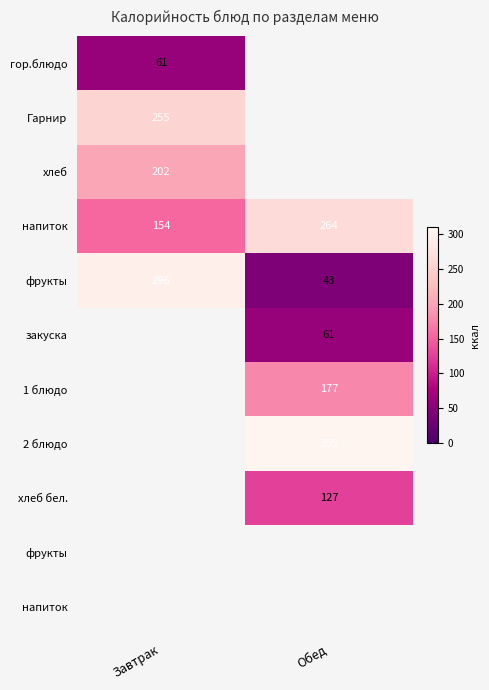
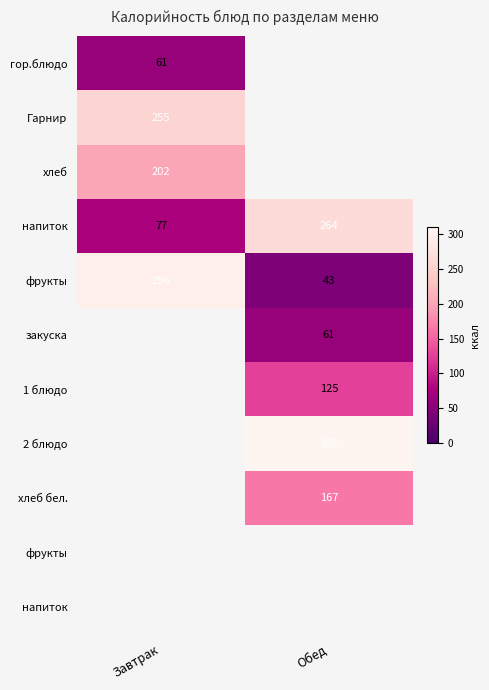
  {
    "гор.блюдо": {
      "Завтрак": 61
    },
    "хлеб": {
      "Завтрак": 202
    },
    "напиток": {
-     "Завтрак": 154
+     "Завтрак": 77
    },
    "фрукты": {
      "Обед": 43
    },
    "закуска": {
      "Обед": 61
    },
    "1 блюдо": {
-     "Обед": 177
+     "Обед": 125
    },
    "хлеб бел.": {
-     "Обед": 127
+     "Обед": 167
    }
  }
